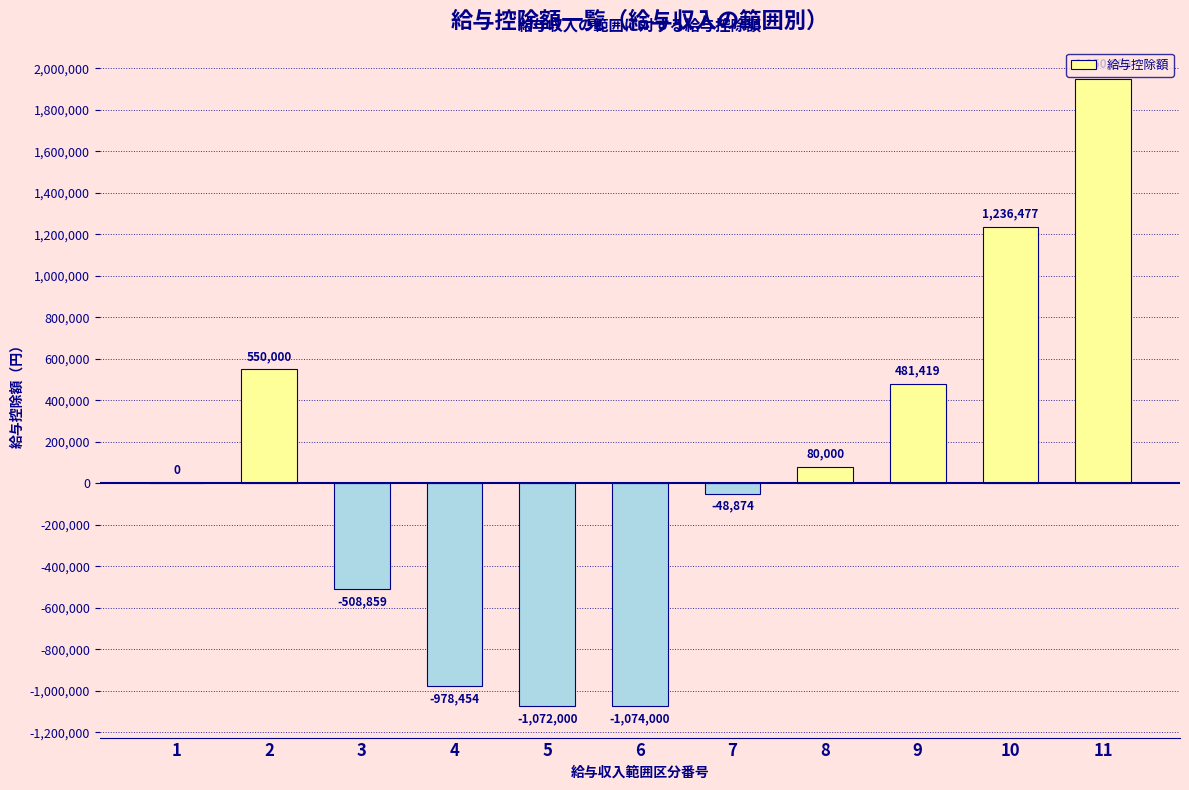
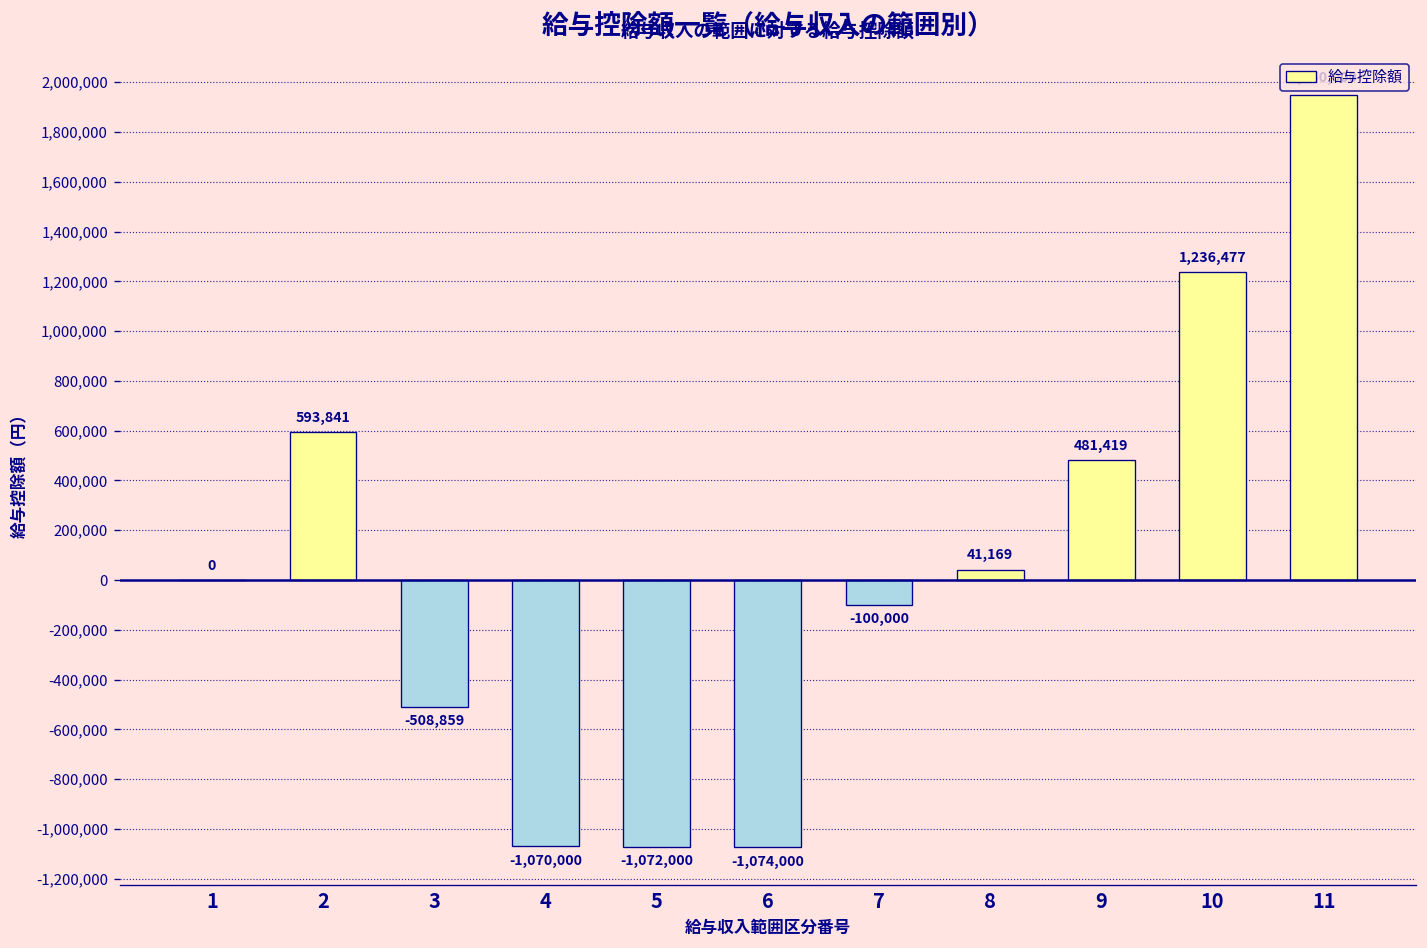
  {
    "1": "0",
-   "2": "550,000",
+   "2": "593,841",
    "3": "-508,859",
-   "4": "-978,454",
+   "4": "-1,070,000",
    "5": "-1,072,000",
    "6": "-1,074,000",
-   "7": "-48,874",
-   "8": "80,000",
+   "7": "-100,000",
+   "8": "41,169",
    "9": "481,419",
    "10": "1,236,477"
  }
